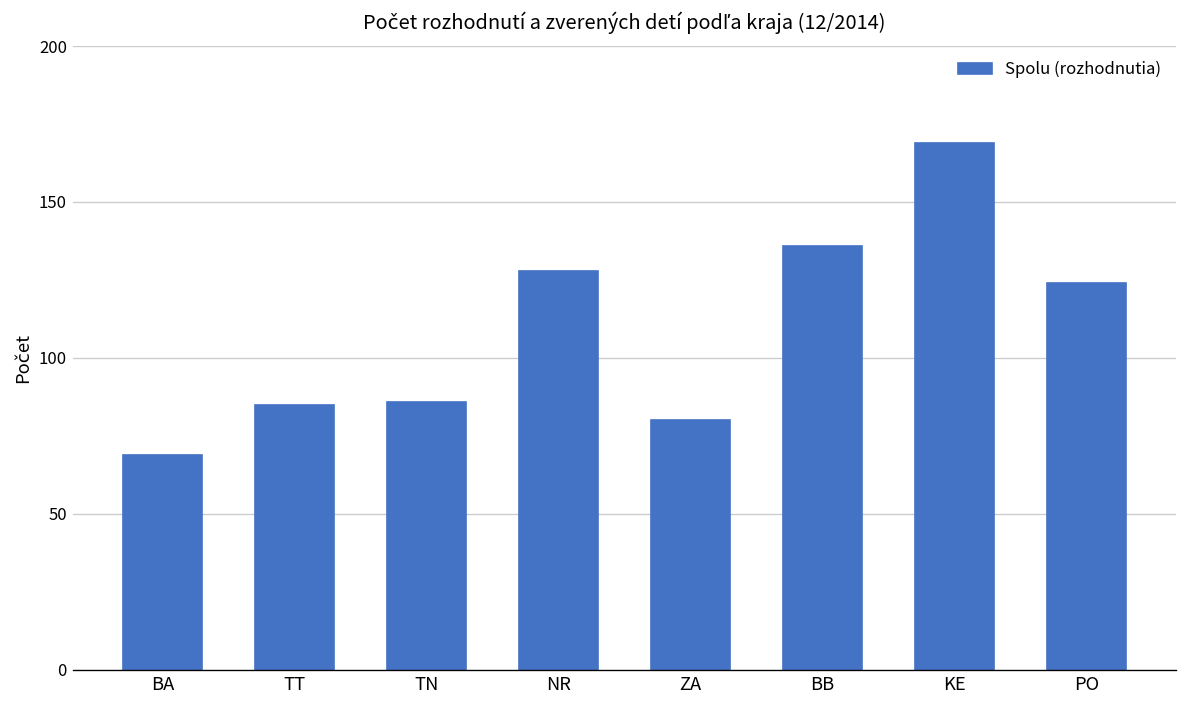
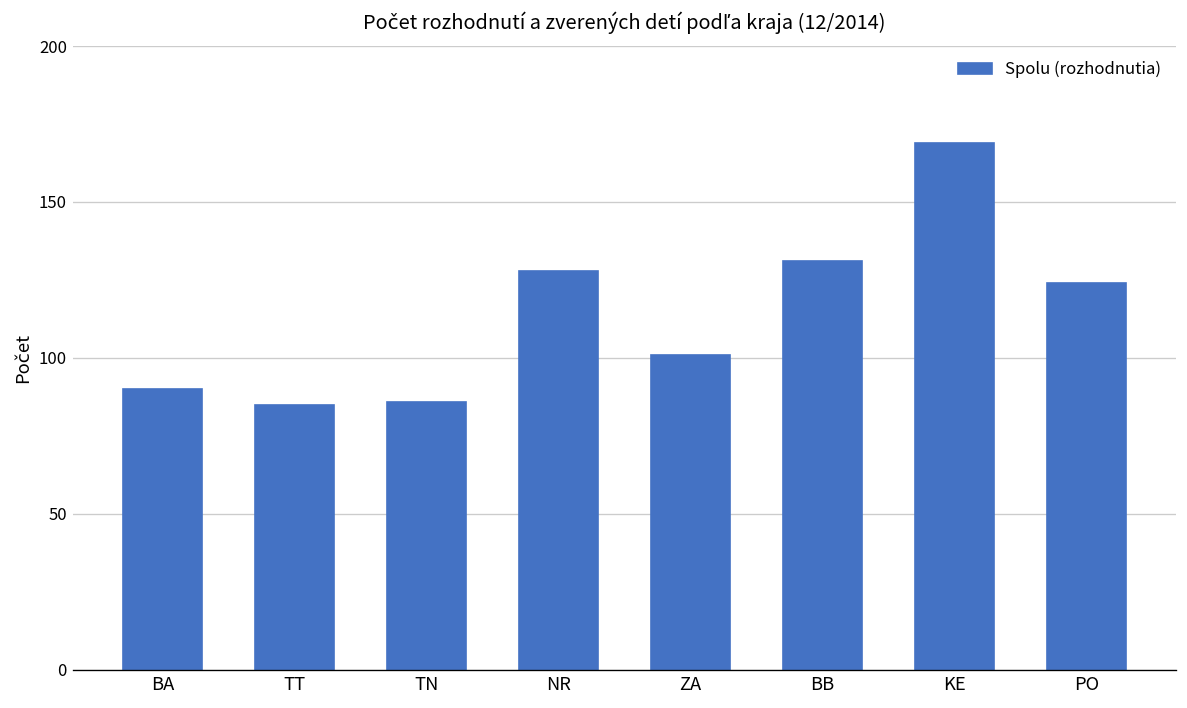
  {
-   "BA": 69,
+   "BA": 90,
    "TT": 85,
    "TN": 86,
    "NR": 128,
-   "ZA": 80,
-   "BB": 136,
+   "ZA": 101,
+   "BB": 131,
    "KE": 169,
    "PO": 124
  }
